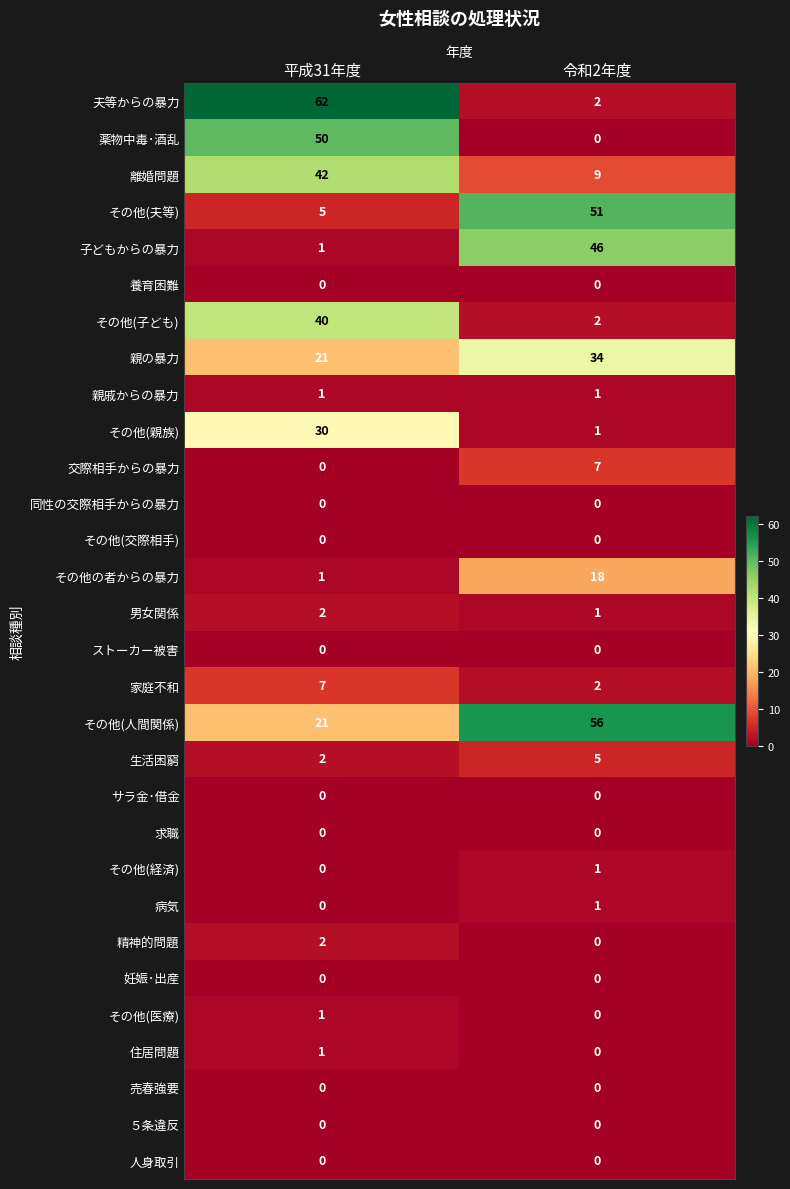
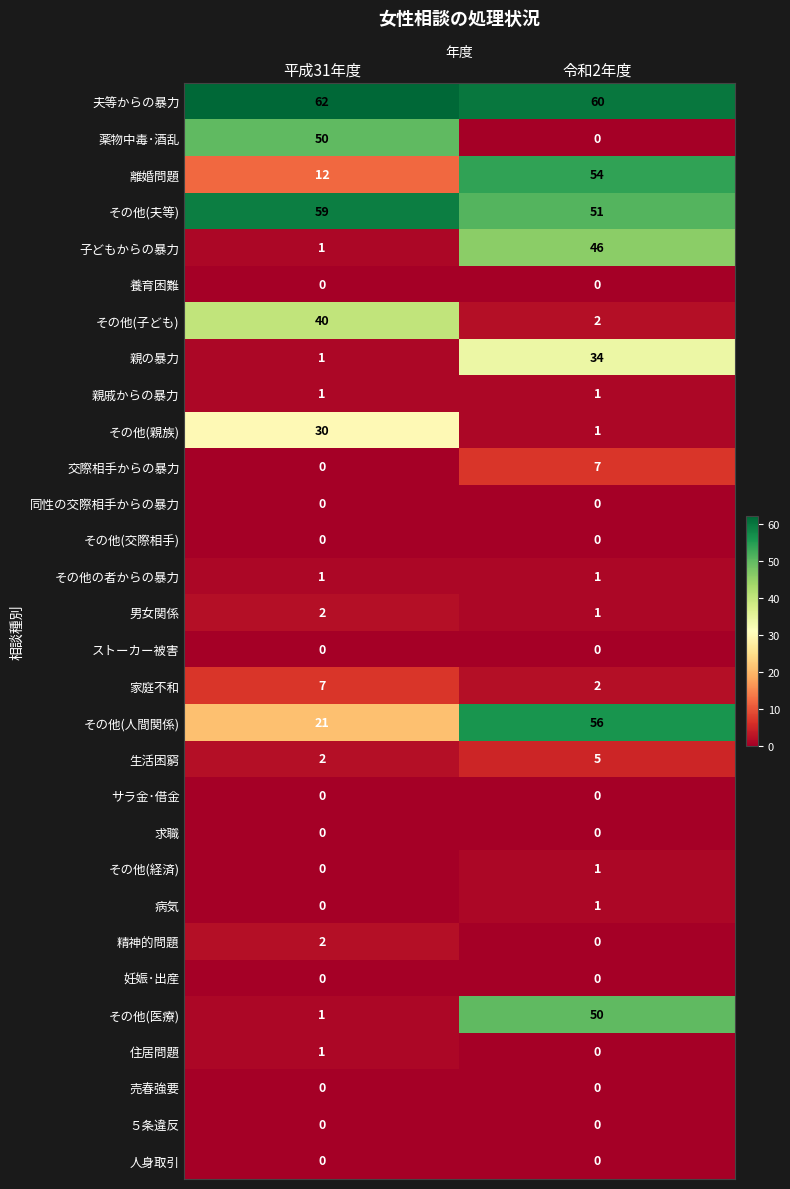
  {
    "夫等からの暴力": {
      "平成31年度": 62,
-     "令和2年度": 2
+     "令和2年度": 60
    },
    "薬物中毒･酒乱": {
      "平成31年度": 50,
      "令和2年度": 0
    },
    "離婚問題": {
-     "平成31年度": 42,
-     "令和2年度": 9
+     "平成31年度": 12,
+     "令和2年度": 54
    },
    "その他(夫等)": {
-     "平成31年度": 5,
+     "平成31年度": 59,
      "令和2年度": 51
    },
    "子どもからの暴力": {
      "平成31年度": 1,
      "令和2年度": 46
    },
    "養育困難": {
      "平成31年度": 0,
      "令和2年度": 0
    },
    "その他(子ども)": {
      "平成31年度": 40,
      "令和2年度": 2
    },
    "親の暴力": {
-     "平成31年度": 21,
+     "平成31年度": 1,
      "令和2年度": 34
    },
    "親戚からの暴力": {
      "平成31年度": 1,
      "令和2年度": 1
    },
    "その他(親族)": {
      "平成31年度": 30,
      "令和2年度": 1
    },
    "交際相手からの暴力": {
      "平成31年度": 0,
      "令和2年度": 7
    },
    "同性の交際相手からの暴力": {
      "平成31年度": 0,
      "令和2年度": 0
    },
    "その他(交際相手)": {
      "平成31年度": 0,
      "令和2年度": 0
    },
    "その他の者からの暴力": {
      "平成31年度": 1,
-     "令和2年度": 18
+     "令和2年度": 1
    },
    "男女関係": {
      "平成31年度": 2,
      "令和2年度": 1
    },
    "ストーカー被害": {
      "平成31年度": 0,
      "令和2年度": 0
    },
    "家庭不和": {
      "平成31年度": 7,
      "令和2年度": 2
    },
    "その他(人間関係)": {
      "平成31年度": 21,
      "令和2年度": 56
    },
    "生活困窮": {
      "平成31年度": 2,
      "令和2年度": 5
    },
    "サラ金･借金": {
      "平成31年度": 0,
      "令和2年度": 0
    },
    "求職": {
      "平成31年度": 0,
      "令和2年度": 0
    },
    "その他(経済)": {
      "平成31年度": 0,
      "令和2年度": 1
    },
    "病気": {
      "平成31年度": 0,
      "令和2年度": 1
    },
    "精神的問題": {
      "平成31年度": 2,
      "令和2年度": 0
    },
    "妊娠･出産": {
      "平成31年度": 0,
      "令和2年度": 0
    },
    "その他(医療)": {
      "平成31年度": 1,
-     "令和2年度": 0
+     "令和2年度": 50
    },
    "住居問題": {
      "平成31年度": 1,
      "令和2年度": 0
    },
    "売春強要": {
      "平成31年度": 0,
      "令和2年度": 0
    },
    "５条違反": {
      "平成31年度": 0,
      "令和2年度": 0
    },
    "人身取引": {
      "平成31年度": 0,
      "令和2年度": 0
    }
  }
